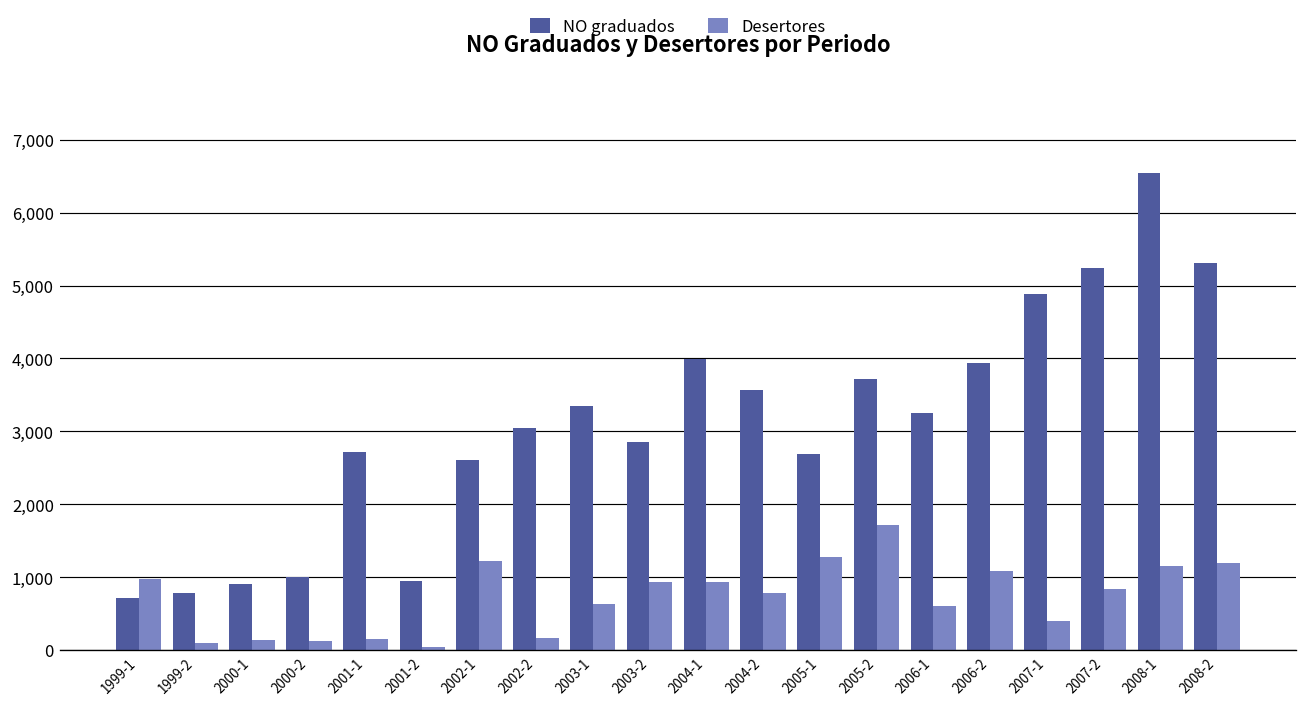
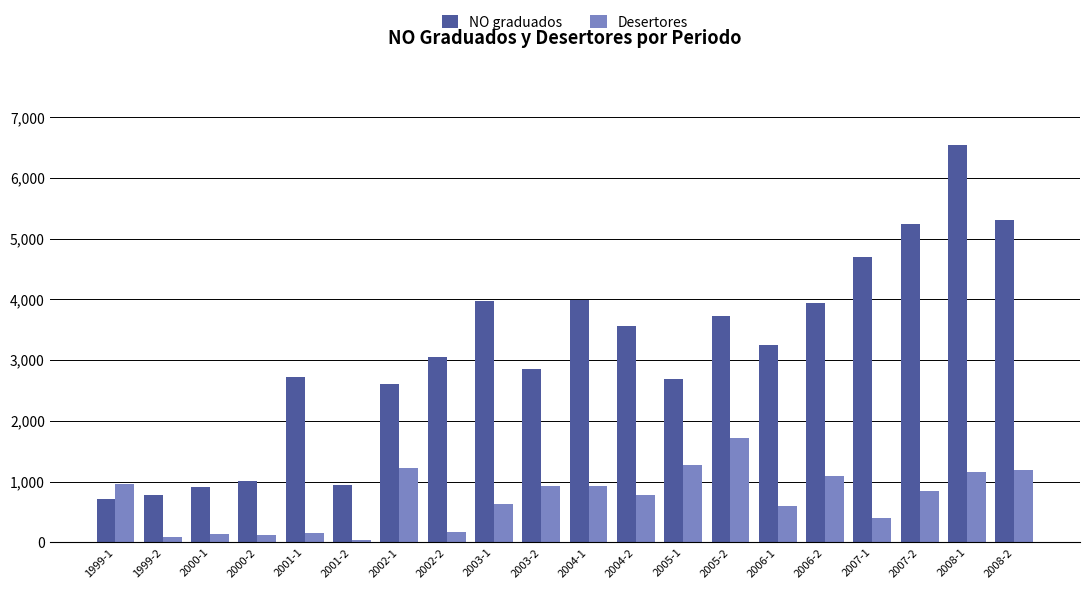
  {
    "NO graduados": {
      "1999-1": "700",
      "1999-2": "800",
      "2000-1": "900",
      "2000-2": "1,000",
      "2001-1": "2,700",
      "2001-2": "900",
      "2002-1": "2,600",
      "2002-2": "3,000",
-     "2003-1": "3,400",
+     "2003-1": "4,000",
      "2003-2": "2,900",
      "2004-1": "4,000",
      "2004-2": "3,600",
      "2005-1": "2,700",
      "2005-2": "3,700",
      "2006-1": "3,200",
      "2006-2": "3,900",
-     "2007-1": "4,900",
+     "2007-1": "4,700",
      "2007-2": "5,200",
      "2008-1": "6,500",
      "2008-2": "5,300"
    },
    "Desertores": {
      "1999-1": "1,000",
      "1999-2": "100",
      "2000-1": "100",
      "2000-2": "100",
      "2001-1": "200",
      "2002-1": "1,200",
      "2002-2": "200",
      "2003-1": "600",
      "2003-2": "900",
      "2004-1": "900",
      "2004-2": "800",
      "2005-1": "1,300",
      "2005-2": "1,700",
      "2006-1": "600",
      "2006-2": "1,100",
      "2007-1": "400",
      "2007-2": "800",
      "2008-1": "1,200",
      "2008-2": "1,200"
    }
  }
